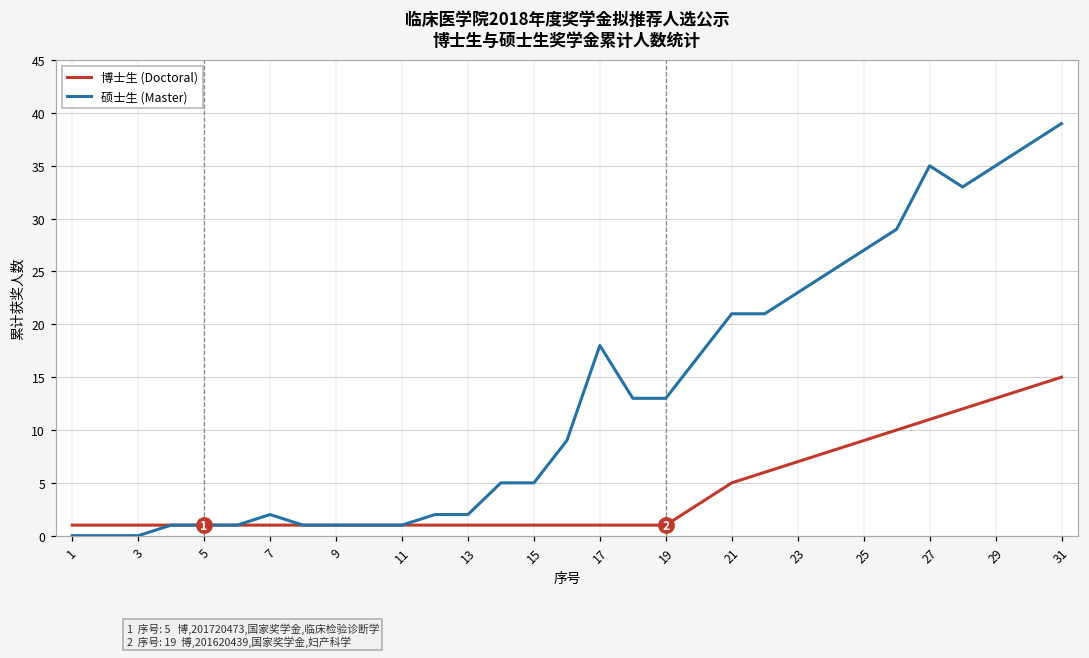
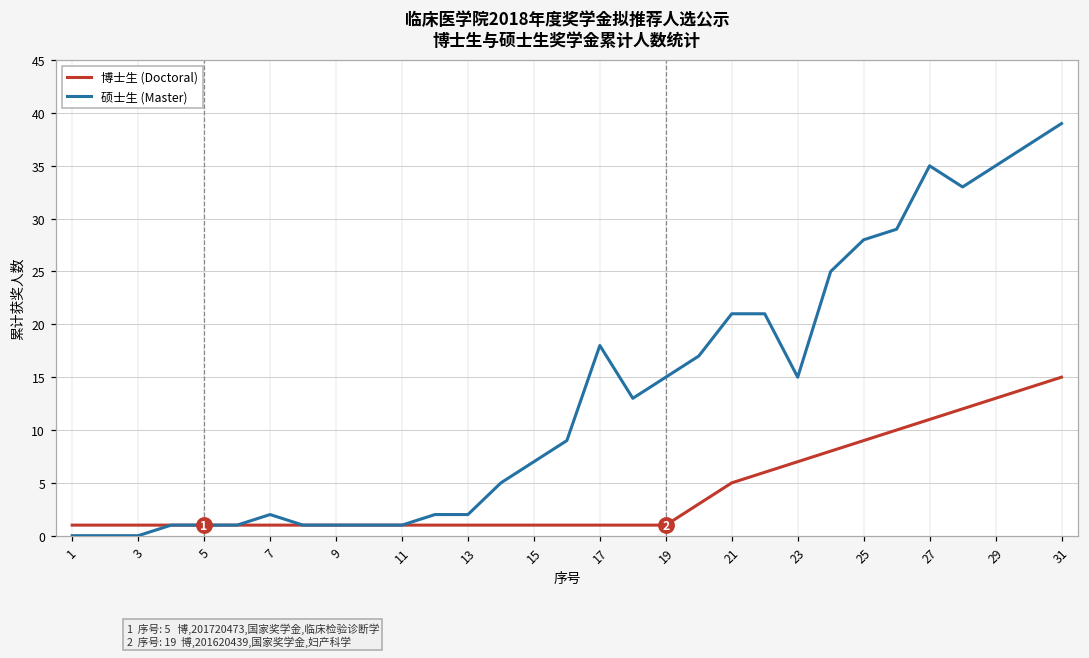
  {
    "硕士生 (Master)": {
      "1": 0,
      "3": 0,
      "7": 2,
      "13": 2,
-     "15": 5,
+     "15": 7,
      "17": 18,
-     "19": 13,
+     "19": 15,
      "21": 21,
-     "23": 23,
-     "25": 27,
+     "23": 15,
+     "25": 28,
      "27": 35,
      "29": 35,
      "31": 39
    }
  }
